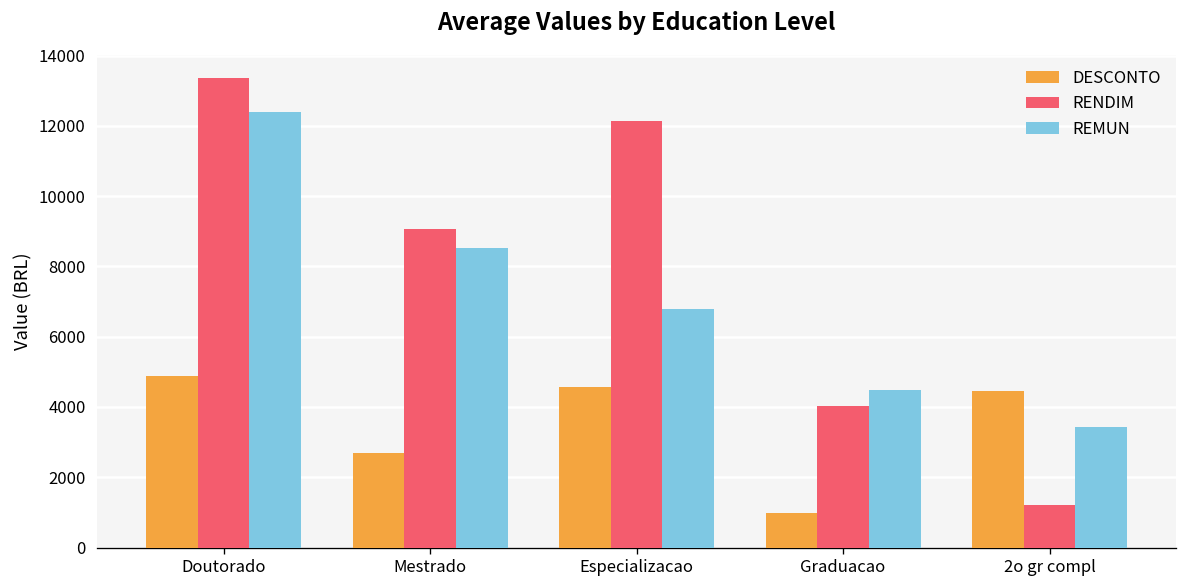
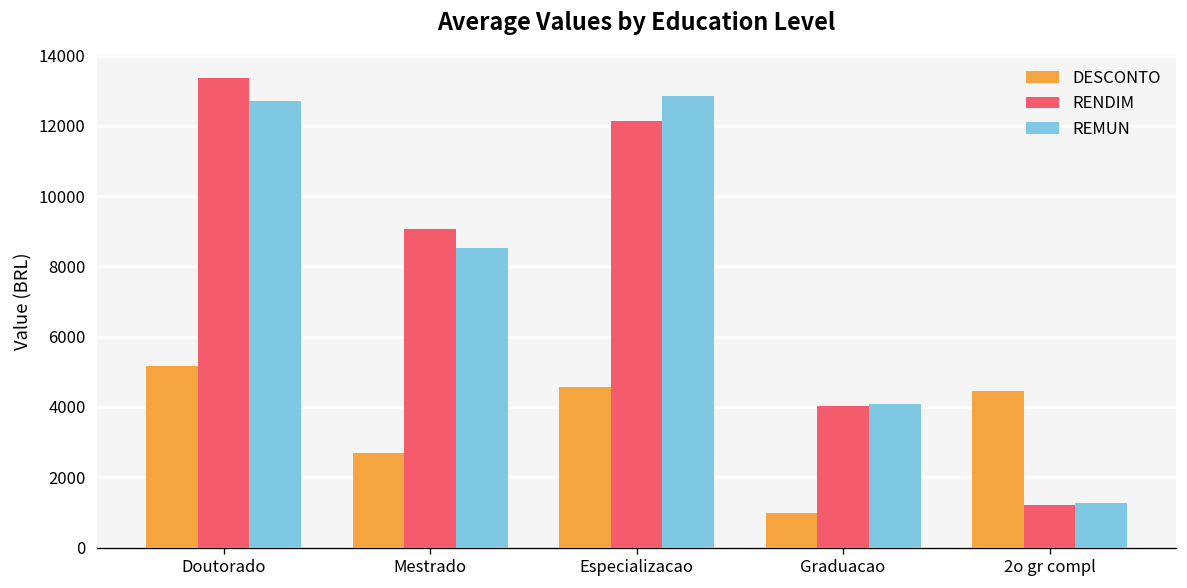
  {
    "DESCONTO": {
-     "Doutorado": 4900,
+     "Doutorado": 5200,
      "Mestrado": 2700,
      "Especializacao": 4600,
      "Graduacao": 1000,
      "2o gr compl": 4500
    },
    "RENDIM": {
      "Doutorado": 13300,
      "Mestrado": 9100,
      "Especializacao": 12100,
      "Graduacao": 4000,
      "2o gr compl": 1200
    },
    "REMUN": {
-     "Doutorado": 12400,
+     "Doutorado": 12700,
      "Mestrado": 8500,
-     "Especializacao": 6800,
-     "Graduacao": 4500,
-     "2o gr compl": 3400
+     "Especializacao": 12900,
+     "Graduacao": 4100,
+     "2o gr compl": 1300
    }
  }
